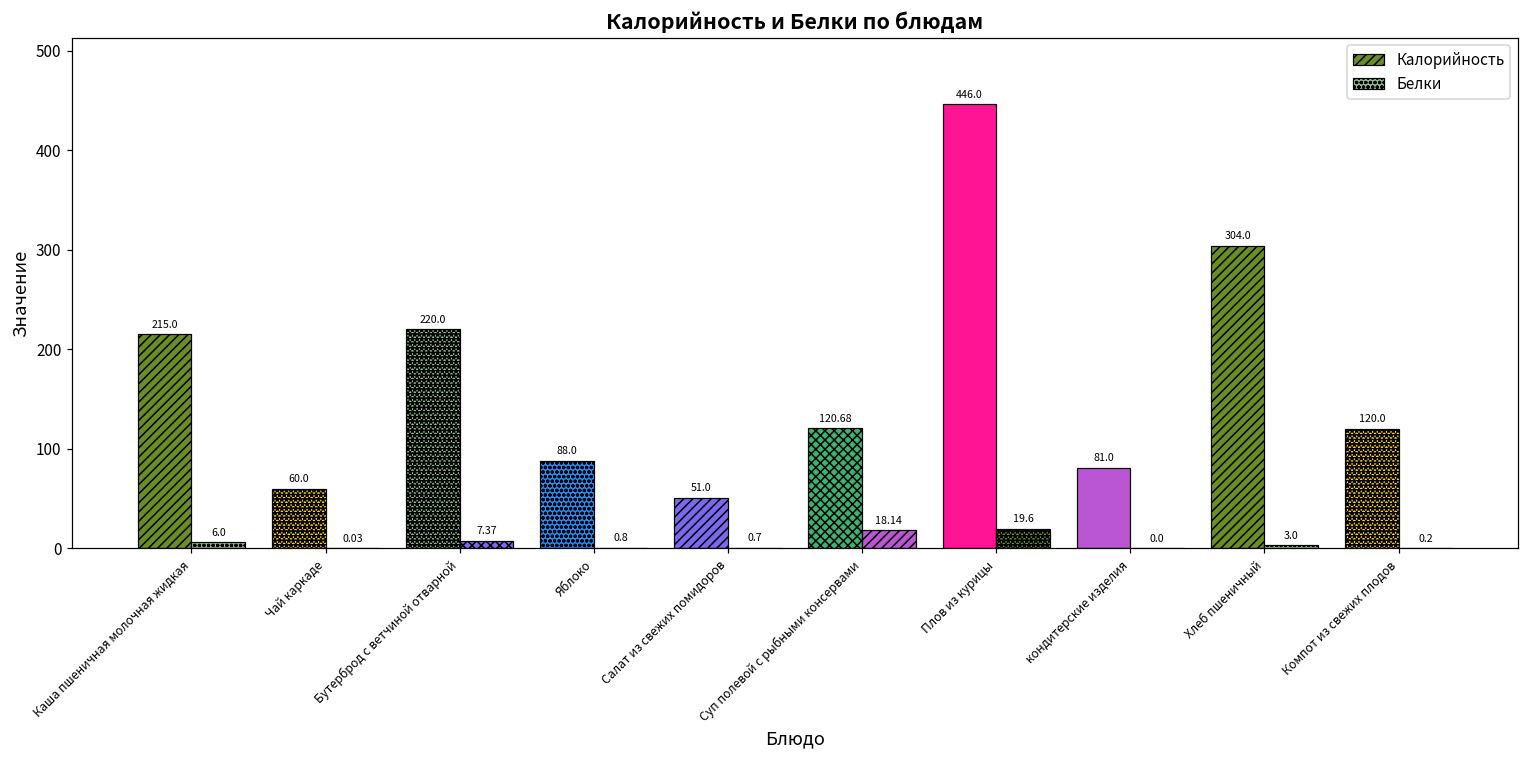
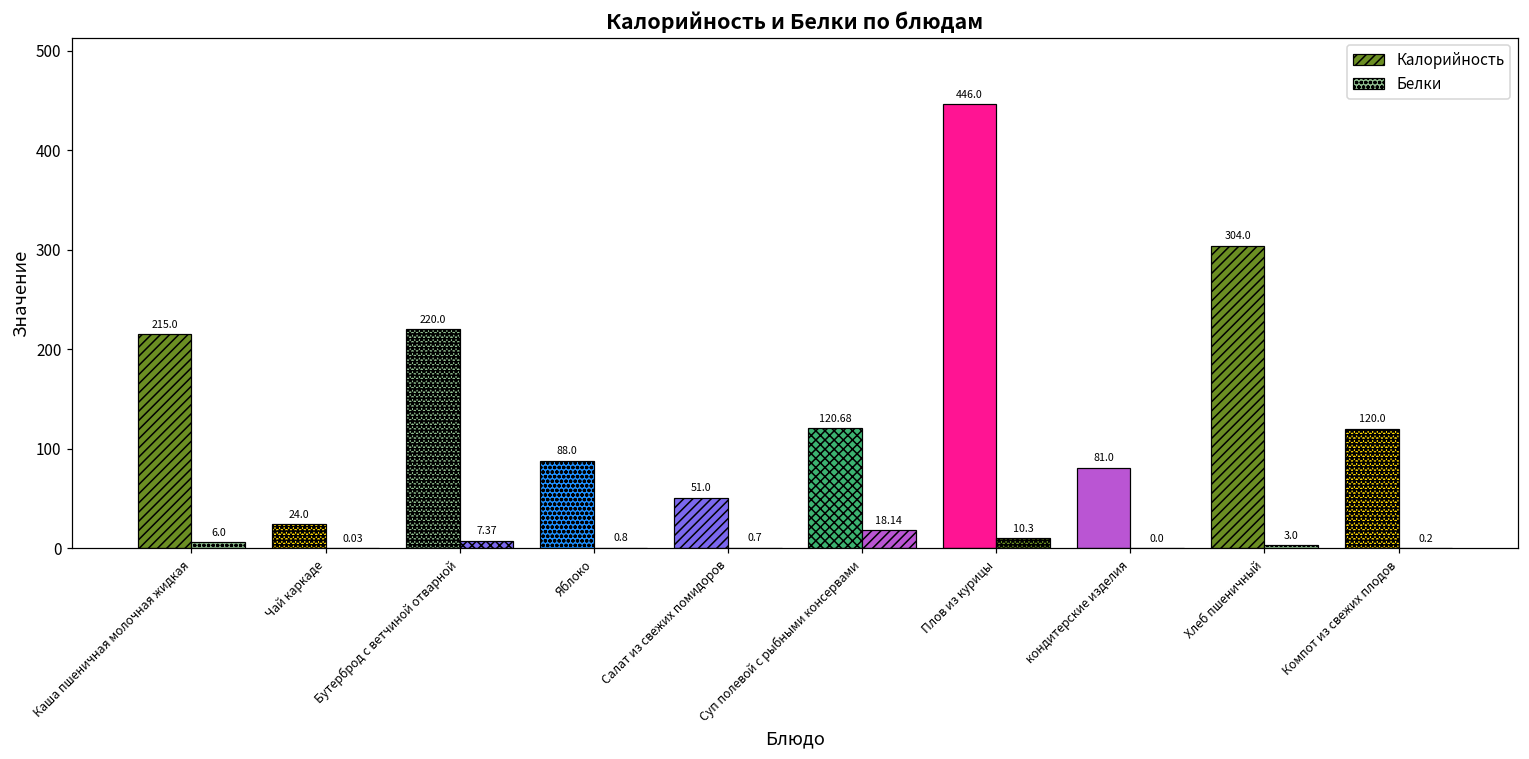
  {
    "Калорийность": {
      "Каша пшеничная молочная жидкая": 215.0,
-     "Чай каркаде": 60.0,
+     "Чай каркаде": 24.0,
      "Бутерброд с ветчиной отварной": 220.0,
      "Яблоко": 88.0,
      "Салат из свежих помидоров": 51.0,
      "Суп полевой с рыбными консервами": 120.68,
      "Плов из курицы": 446.0,
      "кондитерские изделия": 81.0,
      "Хлеб пшеничный": 304.0,
      "Компот из свежих плодов": 120.0
    },
    "Белки": {
      "Каша пшеничная молочная жидкая": 6.0,
      "Чай каркаде": 0.03,
      "Бутерброд с ветчиной отварной": 7.37,
      "Яблоко": 0.8,
      "Салат из свежих помидоров": 0.7,
      "Суп полевой с рыбными консервами": 18.14,
-     "Плов из курицы": 19.6,
+     "Плов из курицы": 10.3,
      "кондитерские изделия": 0.0,
      "Хлеб пшеничный": 3.0,
      "Компот из свежих плодов": 0.2
    }
  }
